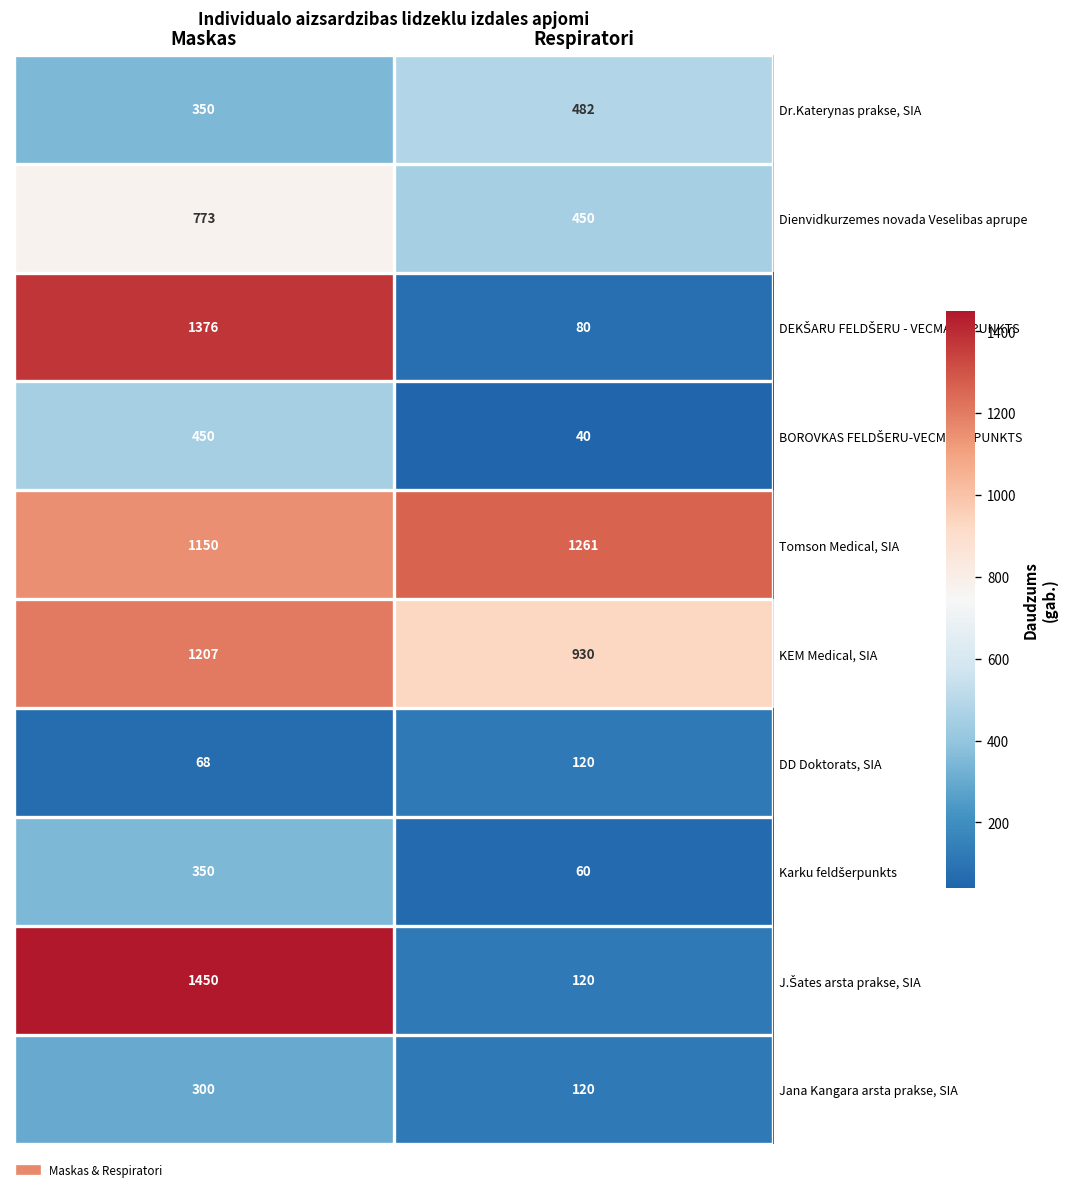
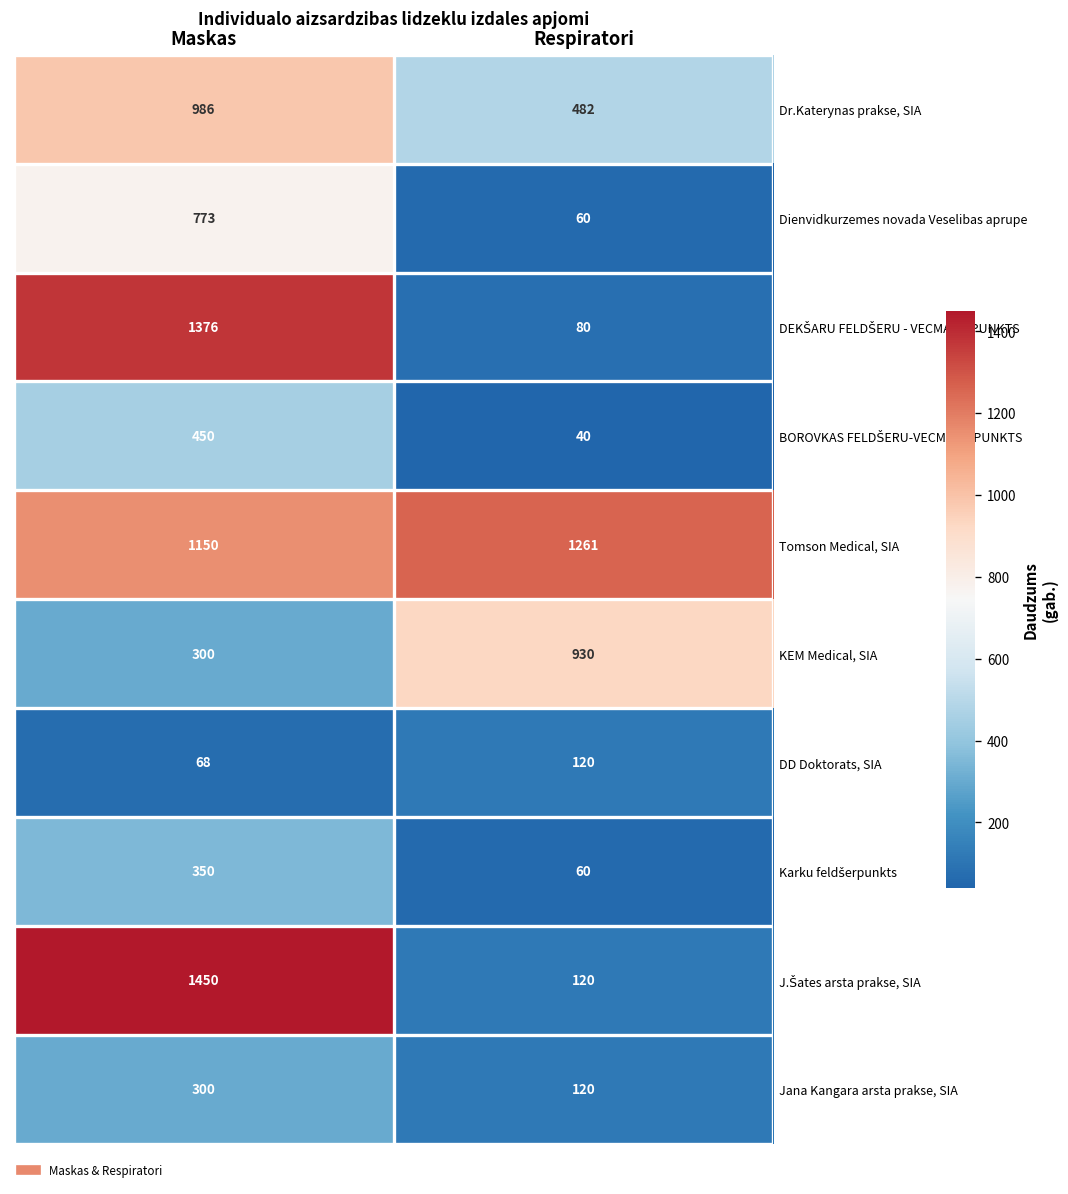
  {
    "Dr.Katerynas prakse, SIA": {
-     "Maskas": 350,
+     "Maskas": 986,
      "Respiratori": 482
    },
    "Dienvidkurzemes novada Veselibas aprupе": {
      "Maskas": 773,
-     "Respiratori": 450
+     "Respiratori": 60
    },
    "DEKŠARU FELDŠERU - VECMAŠU PUNKTS": {
      "Maskas": 1376,
      "Respiratori": 80
    },
    "BOROVKAS FELDŠERU-VECMAŠU PUNKTS": {
      "Maskas": 450,
      "Respiratori": 40
    },
    "Tomson Medical, SIA": {
      "Maskas": 1150,
      "Respiratori": 1261
    },
    "KEM Medical, SIA": {
-     "Maskas": 1207,
+     "Maskas": 300,
      "Respiratori": 930
    },
    "DD Doktorats, SIA": {
      "Maskas": 68,
      "Respiratori": 120
    },
    "Karku feldšerpunkts": {
      "Maskas": 350,
      "Respiratori": 60
    },
    "J.Šates arsta prakse, SIA": {
      "Maskas": 1450,
      "Respiratori": 120
    },
    "Jana Kangara arsta prakse, SIA": {
      "Maskas": 300,
      "Respiratori": 120
    }
  }
